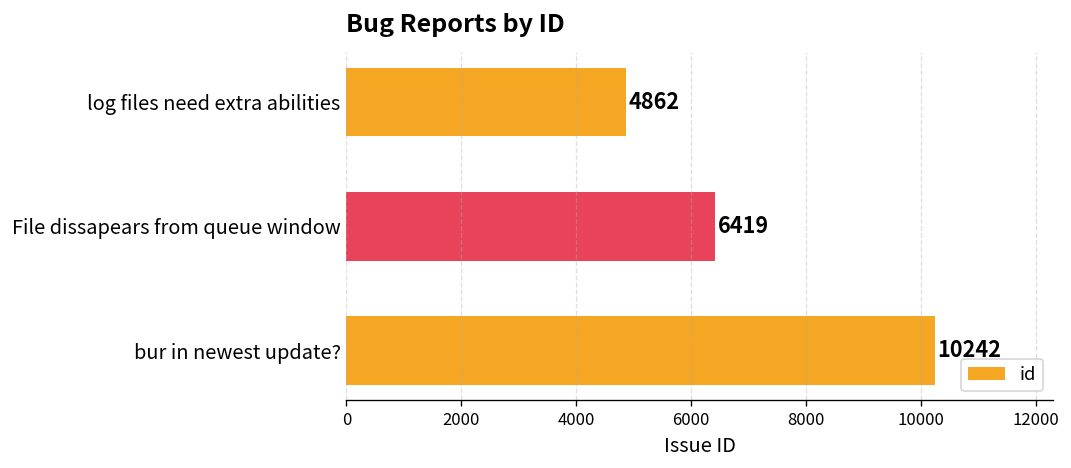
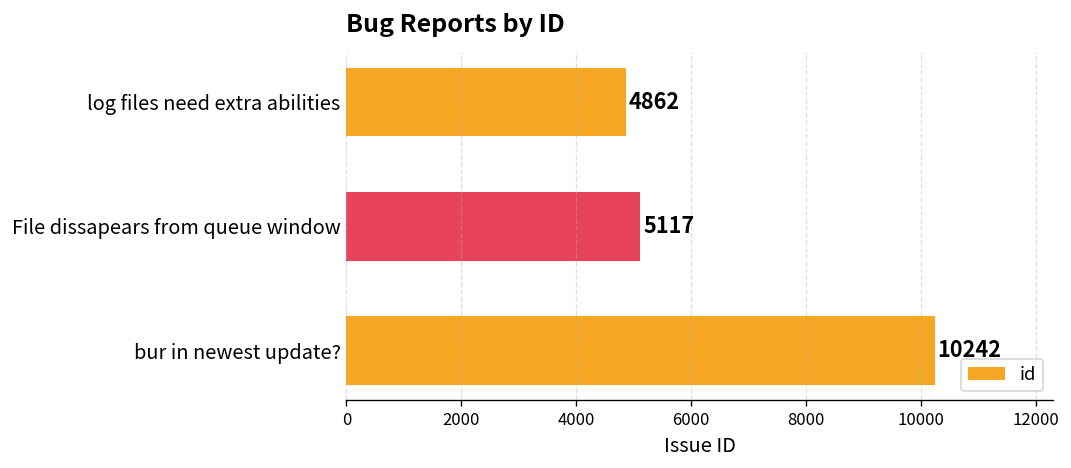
  {
    "log files need extra abilities": 4862,
-   "File dissapears from queue window": 6419
+   "File dissapears from queue window": 5117
  }
